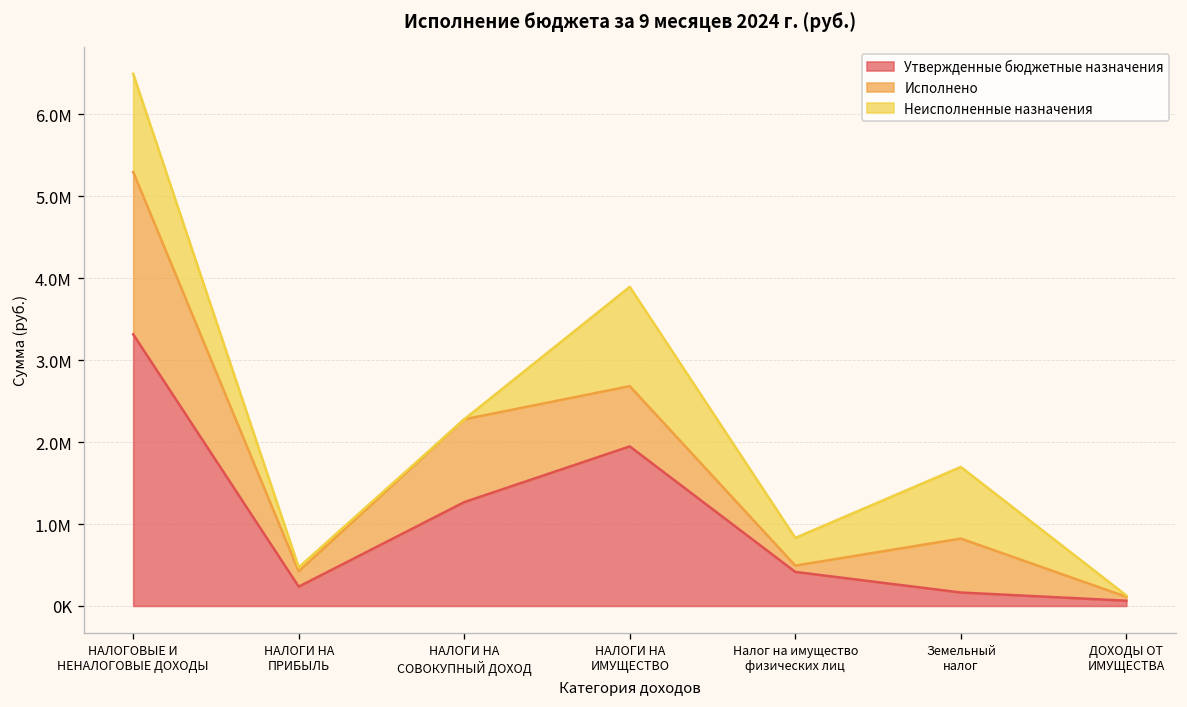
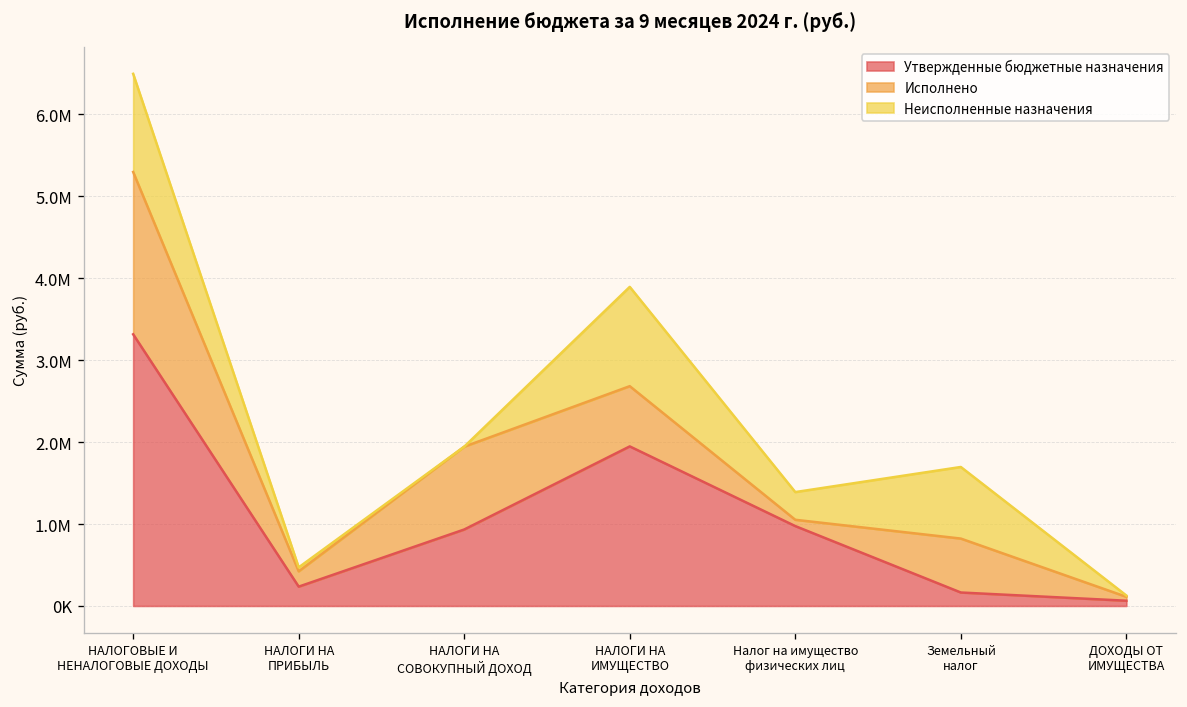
  {
    "Утвержденные бюджетные назначения": {
      "НАЛОГОВЫЕ И НЕНАЛОГОВЫЕ ДОХОДЫ": 3300000,
      "НАЛОГИ НА ПРИБЫЛЬ": 200000,
-     "НАЛОГИ НА СОВОКУПНЫЙ ДОХОД": 1300000,
+     "НАЛОГИ НА СОВОКУПНЫЙ ДОХОД": 900000,
      "НАЛОГИ НА ИМУЩЕСТВО": 1900000,
-     "Налог на имущество физических лиц": 400000,
+     "Налог на имущество физических лиц": 1000000,
      "Земельный налог": 200000,
      "ДОХОДЫ ОТ ИМУЩЕСТВА": 100000
    }
  }
